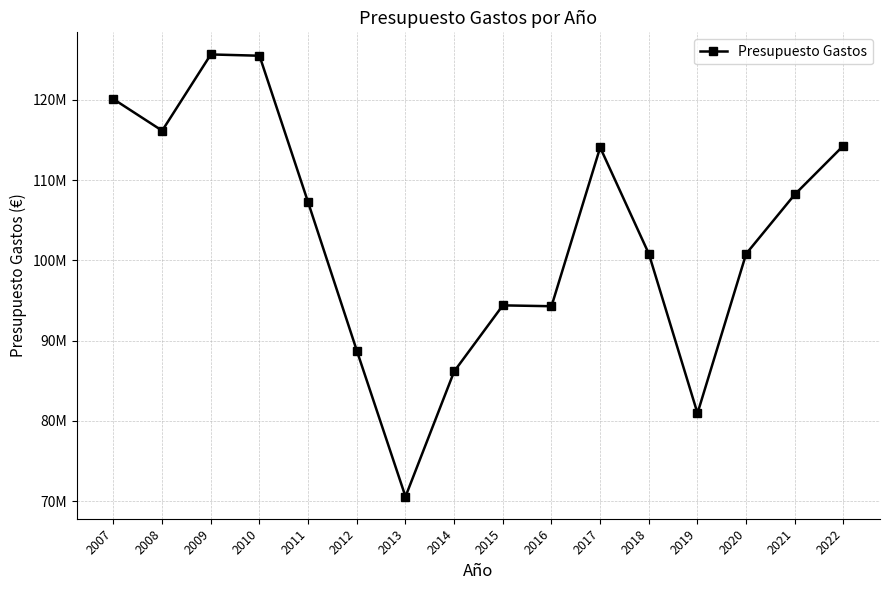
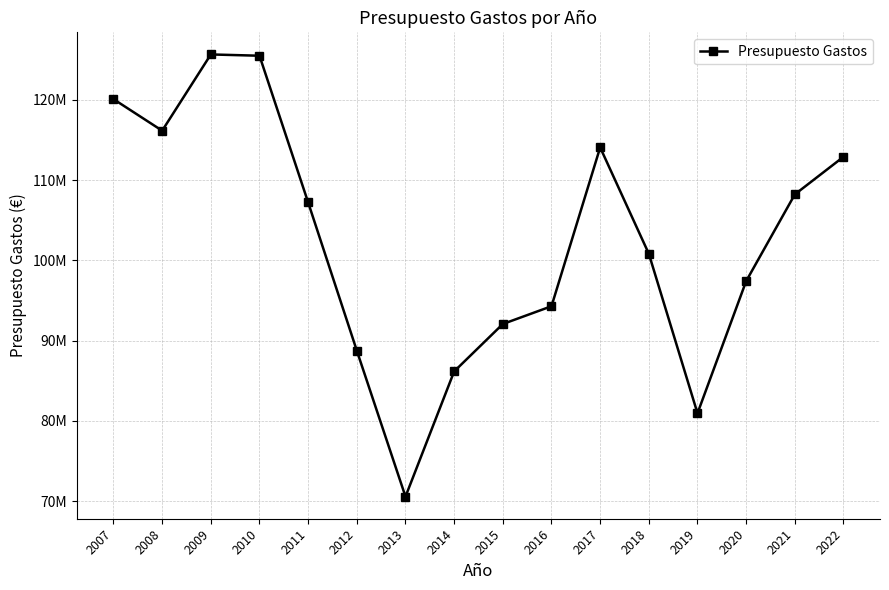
  {
    "2007": 120000000,
    "2008": 116000000,
    "2009": 126000000,
    "2010": 125000000,
    "2011": 107000000,
    "2012": 89000000,
    "2013": 71000000,
    "2014": 86000000,
-   "2015": 94000000,
+   "2015": 92000000,
    "2016": 94000000,
    "2017": 114000000,
    "2018": 101000000,
    "2019": 81000000,
-   "2020": 101000000,
+   "2020": 97000000,
    "2021": 108000000,
-   "2022": 114000000
+   "2022": 113000000
  }
